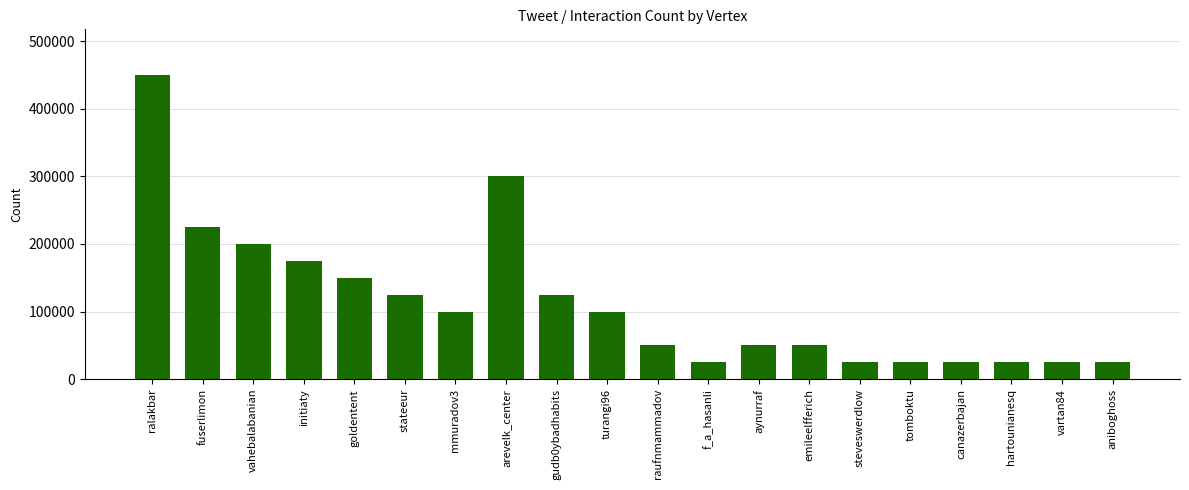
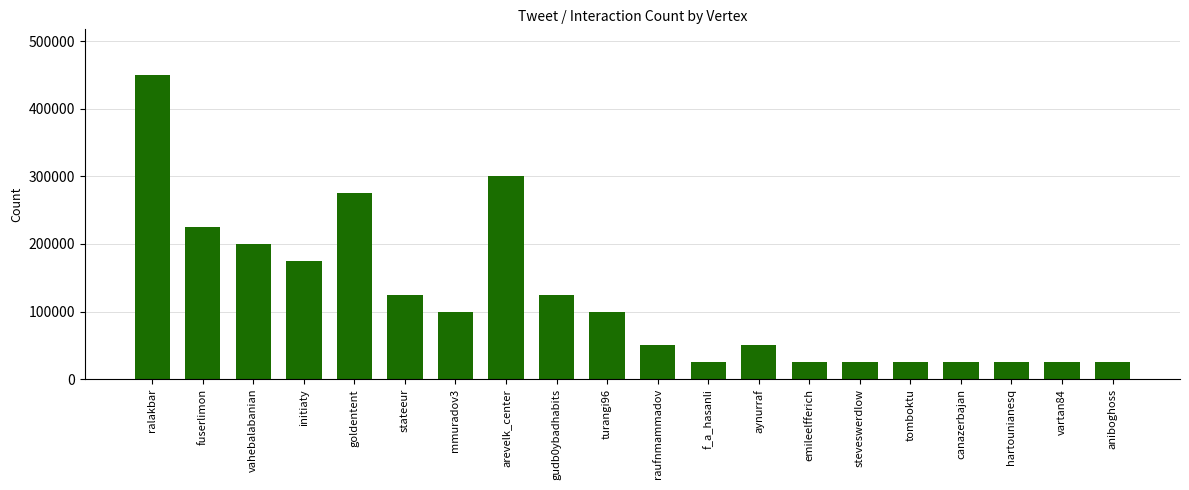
  {
    "ralakbar": 450000,
    "fuserlimon": 230000,
    "vahebalabanian": 200000,
    "initiaty": 180000,
-   "goldentent": 150000,
+   "goldentent": 280000,
    "stateeur": 130000,
    "mmuradov3": 100000,
    "arevelk_center": 300000,
    "gudb0ybadhabits": 130000,
    "turangi96": 100000,
    "raufnmammadov": 50000,
    "f_a_hasanli": 30000,
    "aynurraf": 50000,
-   "emileelfferich": 50000,
+   "emileelfferich": 30000,
    "steveswerdlow": 30000,
    "tomboktu": 30000,
    "canazerbajan": 30000,
    "hartounianesq": 30000,
    "vartan84": 30000,
    "aniboghoss": 30000
  }
